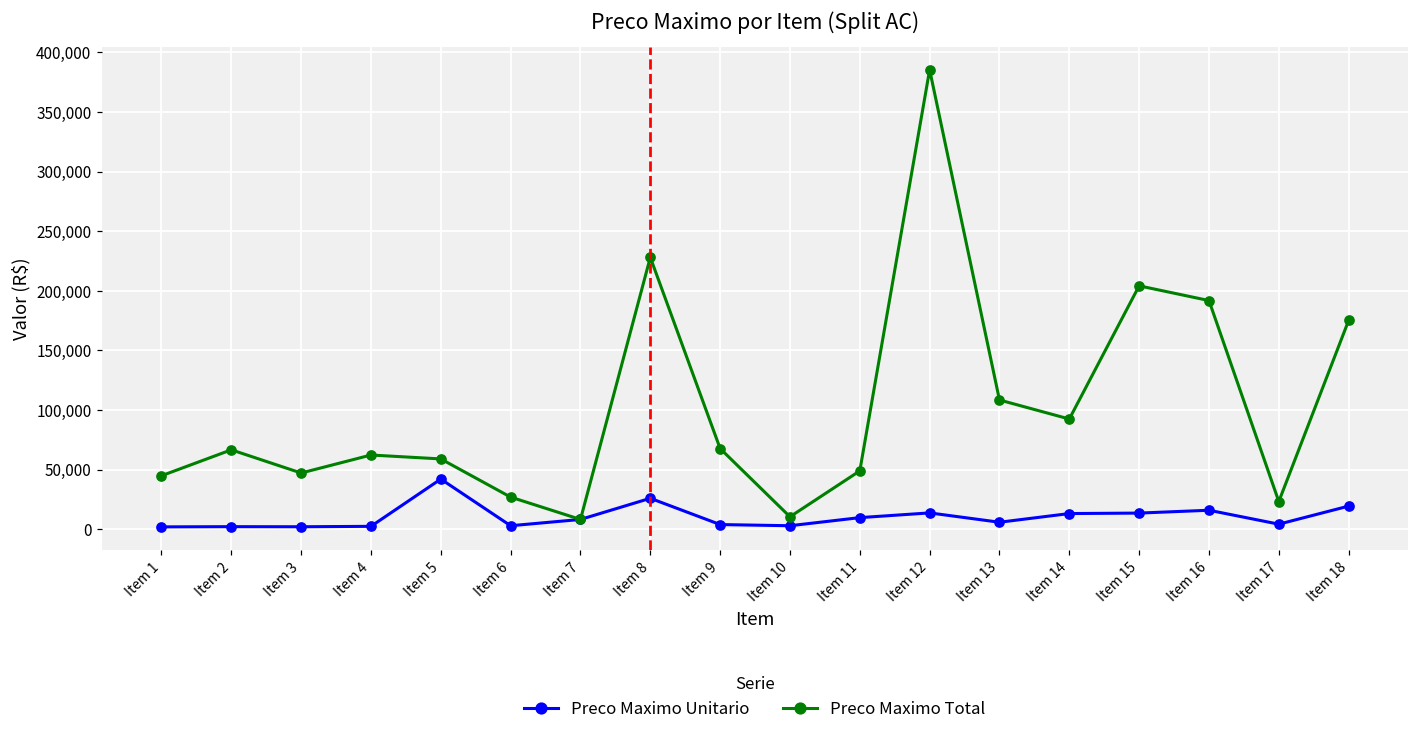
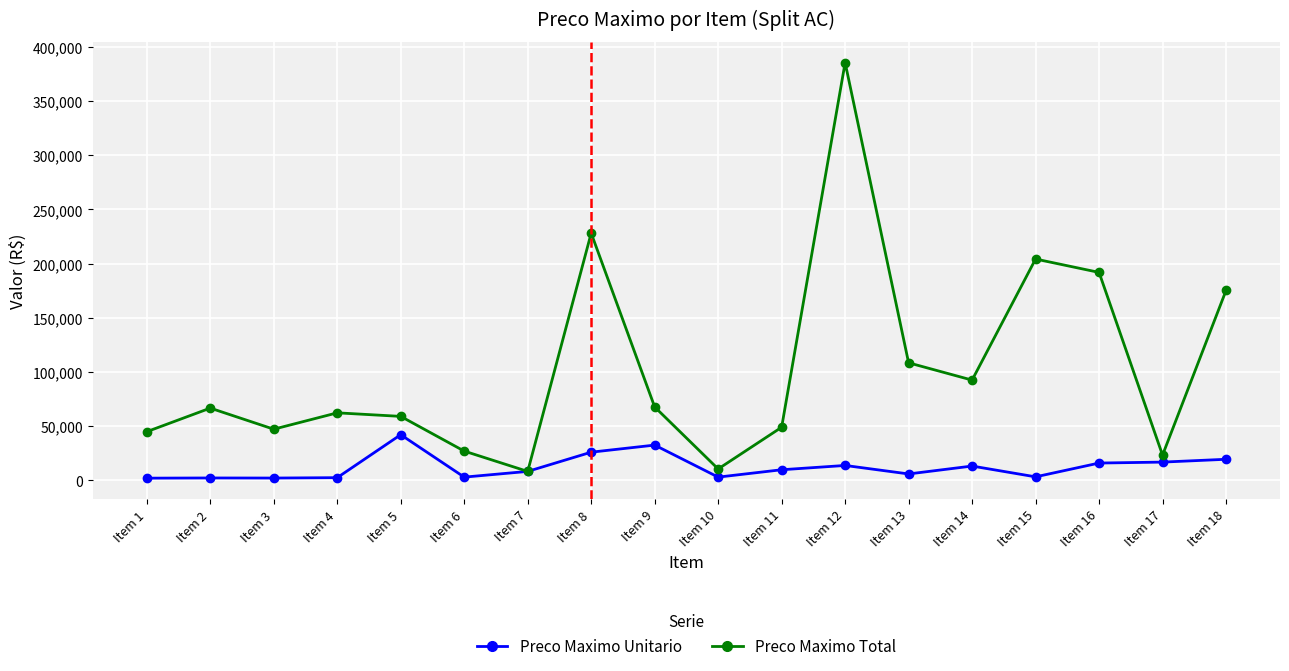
  {
    "Preco Maximo Unitario": {
      "Item 1": "2,000",
      "Item 2": "2,000",
      "Item 3": "2,000",
      "Item 4": "2,000",
      "Item 5": "42,000",
      "Item 6": "3,000",
      "Item 8": "26,000",
-     "Item 9": "4,000",
+     "Item 9": "33,000",
      "Item 10": "3,000",
      "Item 11": "10,000",
      "Item 12": "14,000",
      "Item 13": "6,000",
      "Item 14": "13,000",
-     "Item 15": "14,000",
+     "Item 15": "3,000",
      "Item 16": "16,000",
-     "Item 17": "4,000",
+     "Item 17": "17,000",
      "Item 18": "19,000"
    },
    "Preco Maximo Total": {
      "Item 1": "45,000",
      "Item 2": "67,000",
      "Item 3": "47,000",
      "Item 4": "62,000",
      "Item 5": "59,000",
      "Item 6": "27,000",
      "Item 8": "228,000",
      "Item 9": "68,000",
      "Item 10": "11,000",
      "Item 11": "49,000",
      "Item 12": "385,000",
      "Item 13": "108,000",
      "Item 14": "92,000",
      "Item 15": "204,000",
      "Item 16": "192,000",
      "Item 17": "23,000",
      "Item 18": "175,000"
    }
  }
